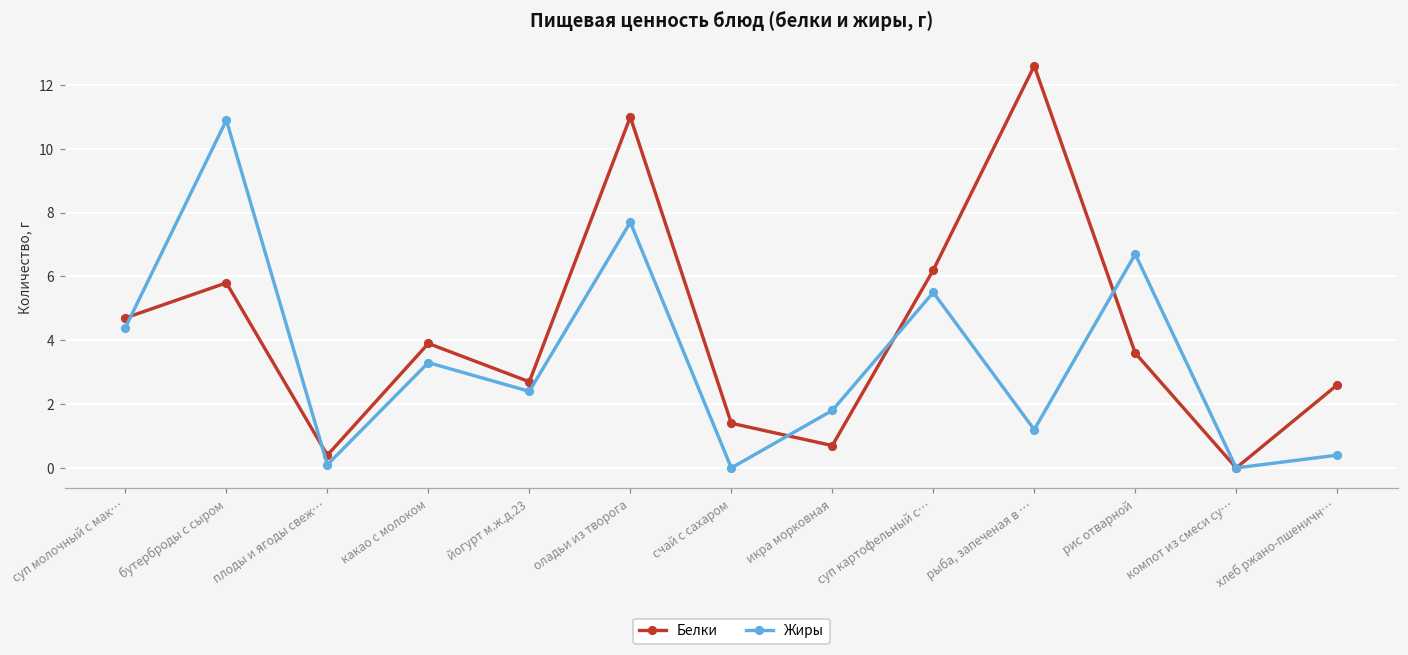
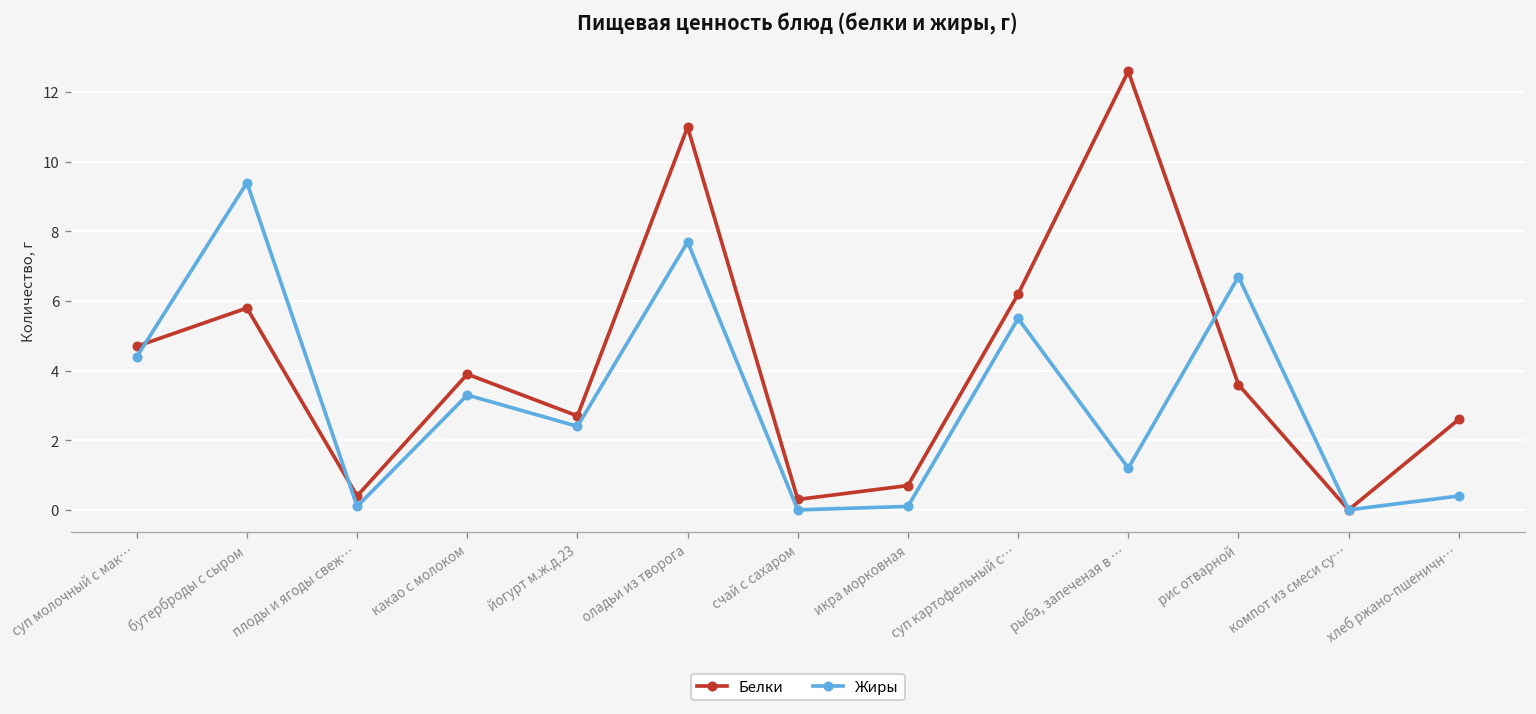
  {
    "Белки": {
      "суп молочный с мак…": 4.7,
      "бутерброды с сыром": 5.8,
      "плоды и ягоды свеж…": 0.4,
      "какао с молоком": 3.9,
      "йогурт м.ж.д.23": 2.7,
      "оладьи из творога": 11.0,
-     "счай с сахаром": 1.4,
+     "счай с сахаром": 0.3,
      "икра морковная": 0.7,
      "суп картофельный с…": 6.2,
      "рыба, запеченая в …": 12.6,
      "рис отварной": 3.6,
      "хлеб ржано-пшеничн…": 2.6
    },
    "Жиры": {
      "суп молочный с мак…": 4.4,
-     "бутерброды с сыром": 10.9,
+     "бутерброды с сыром": 9.4,
      "плоды и ягоды свеж…": 0.1,
      "какао с молоком": 3.3,
      "йогурт м.ж.д.23": 2.4,
      "оладьи из творога": 7.7,
      "счай с сахаром": 0.0,
-     "икра морковная": 1.8,
+     "икра морковная": 0.1,
      "суп картофельный с…": 5.5,
      "рыба, запеченая в …": 1.2,
      "рис отварной": 6.7,
      "хлеб ржано-пшеничн…": 0.4
    }
  }
